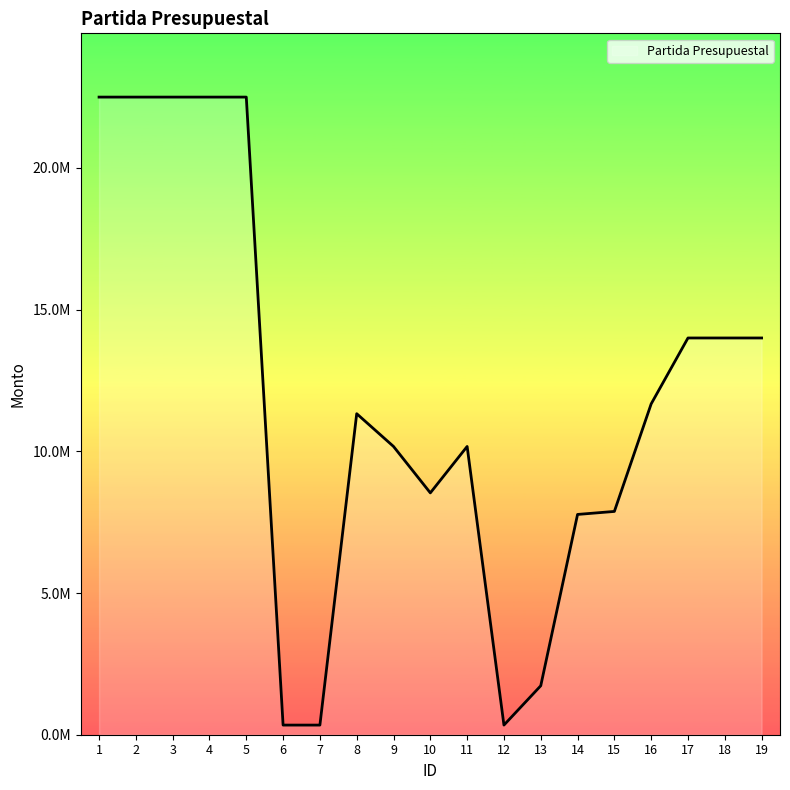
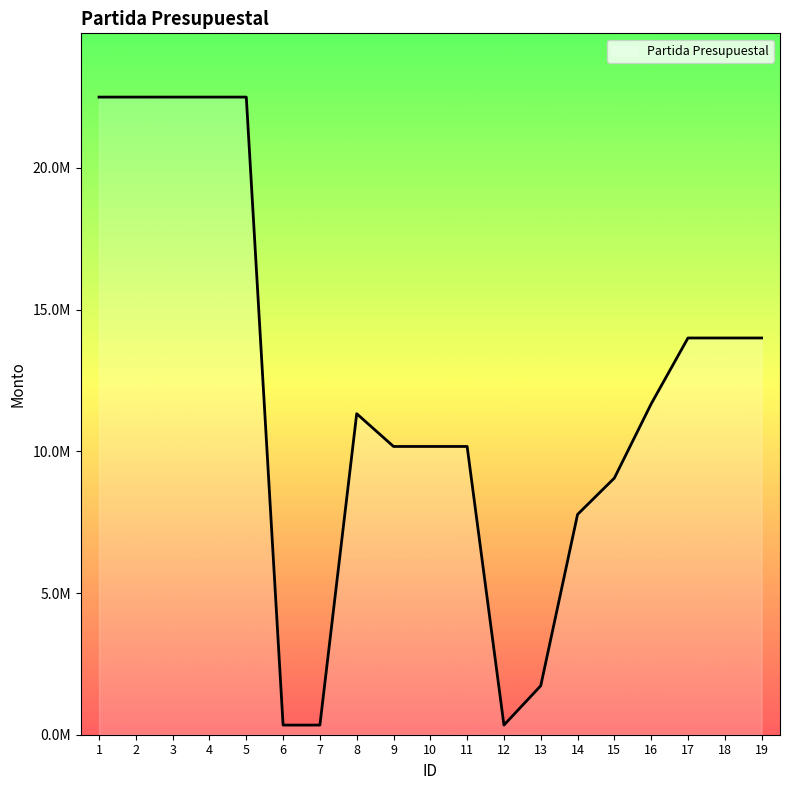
  {
    "1": 22500000,
    "2": 22500000,
    "3": 22500000,
    "4": 22500000,
    "5": 22500000,
    "6": 300000,
    "7": 300000,
    "8": 11300000,
    "9": 10200000,
-   "10": 8500000,
+   "10": 10200000,
    "11": 10200000,
    "12": 300000,
    "13": 1700000,
    "14": 7800000,
-   "15": 7900000,
+   "15": 9100000,
    "16": 11700000,
    "17": 14000000,
    "18": 14000000,
    "19": 14000000
  }
